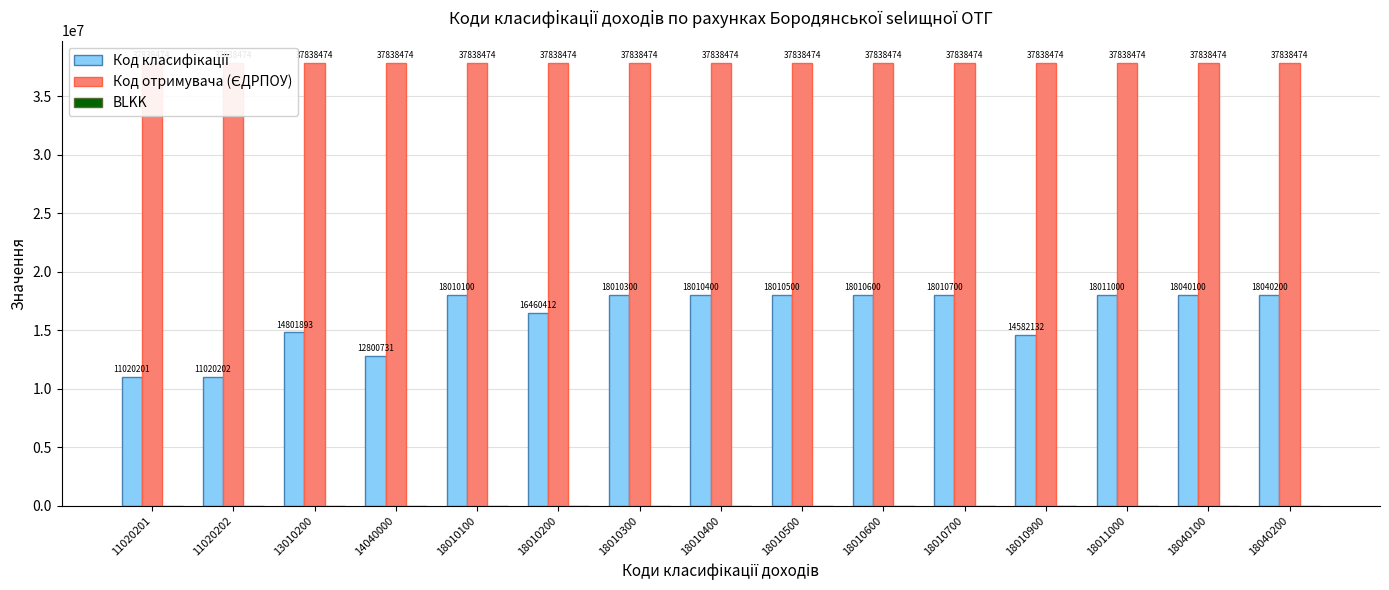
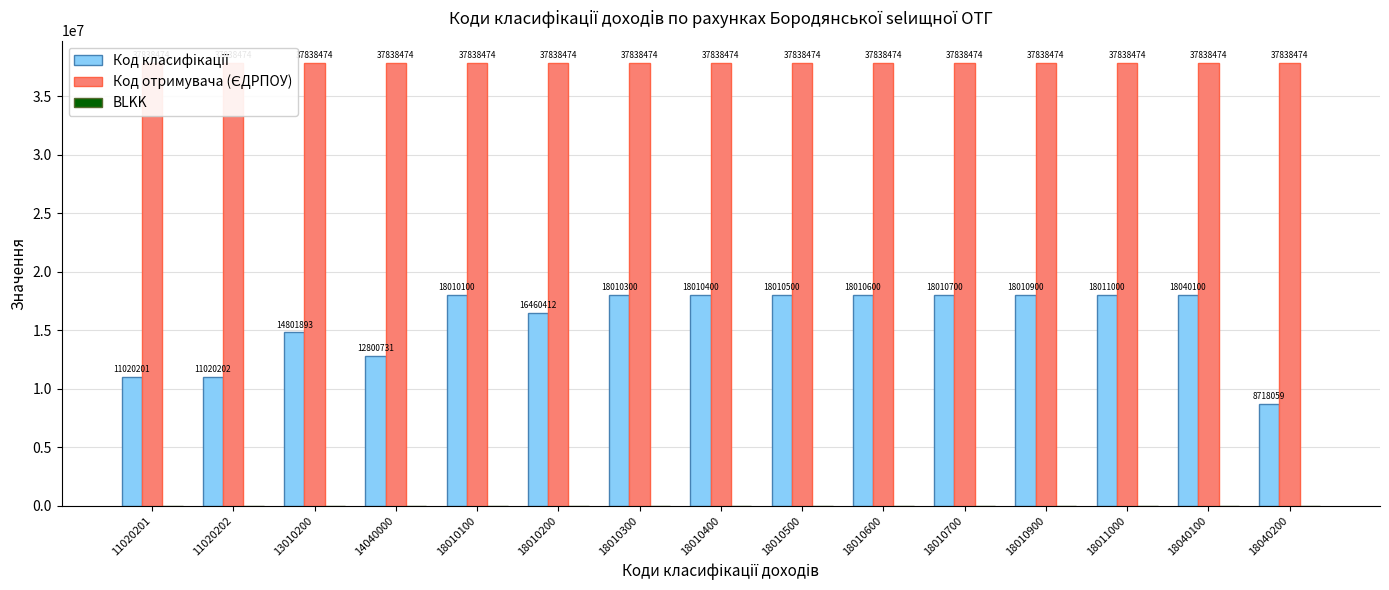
  {
    "Код класифікації": {
      "11020201": 11020201,
      "11020202": 11020202,
      "13010200": 14801893,
      "14040000": 12800731,
      "18010100": 18010100,
      "18010200": 16460412,
      "18010300": 18010300,
      "18010400": 18010400,
      "18010500": 18010500,
      "18010600": 18010600,
      "18010700": 18010700,
-     "18010900": 14582132,
+     "18010900": 18010900,
      "18011000": 18011000,
      "18040100": 18040100,
-     "18040200": 18040200
+     "18040200": 8718059
    },
    "Код отримувача (ЄДРПОУ)": {
      "14040000": 37838474,
      "18010100": 37838474,
      "18010200": 37838474,
      "18010300": 37838474,
      "18010400": 37838474,
      "18010500": 37838474,
      "18010600": 37838474,
      "18010700": 37838474,
      "18010900": 37838474,
      "18011000": 37838474,
      "18040100": 37838474,
      "18040200": 37838474
    },
    "BLKK": {
      "11020201": 0,
      "11020202": 0,
      "13010200": 0,
      "14040000": 0,
      "18010100": 0,
      "18010200": 0,
      "18010300": 0,
      "18010400": 0,
      "18010500": 0,
      "18010600": 0,
      "18010700": 0,
      "18010900": 0,
      "18011000": 0,
      "18040100": 0,
      "18040200": 0
    }
  }
